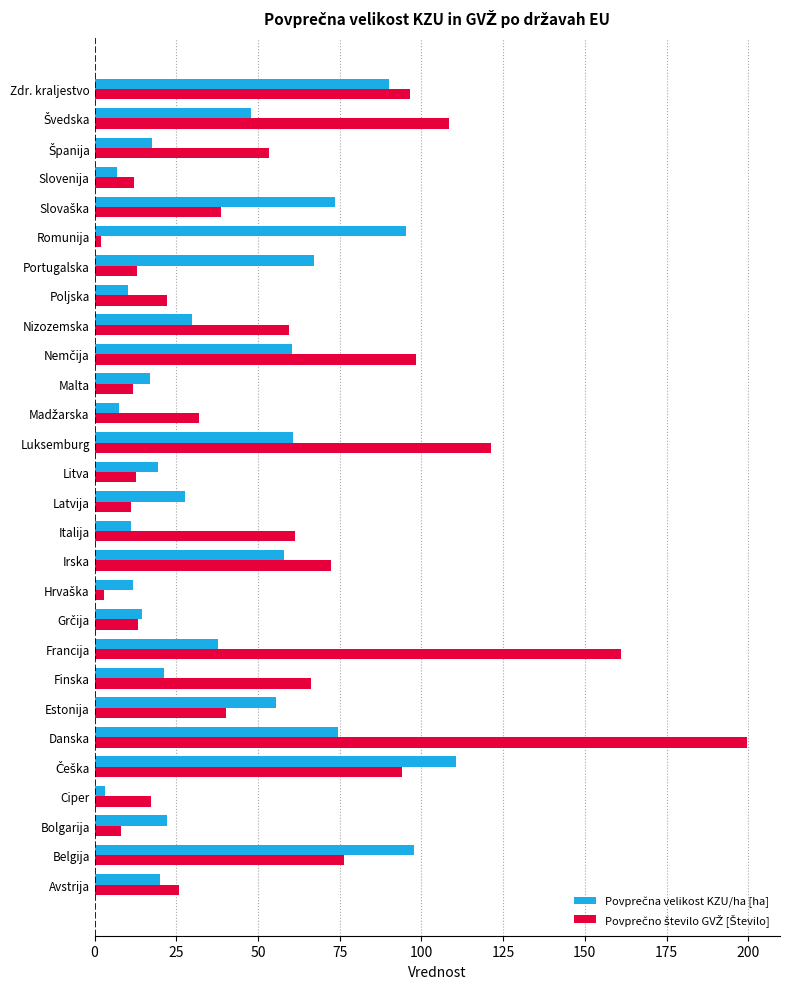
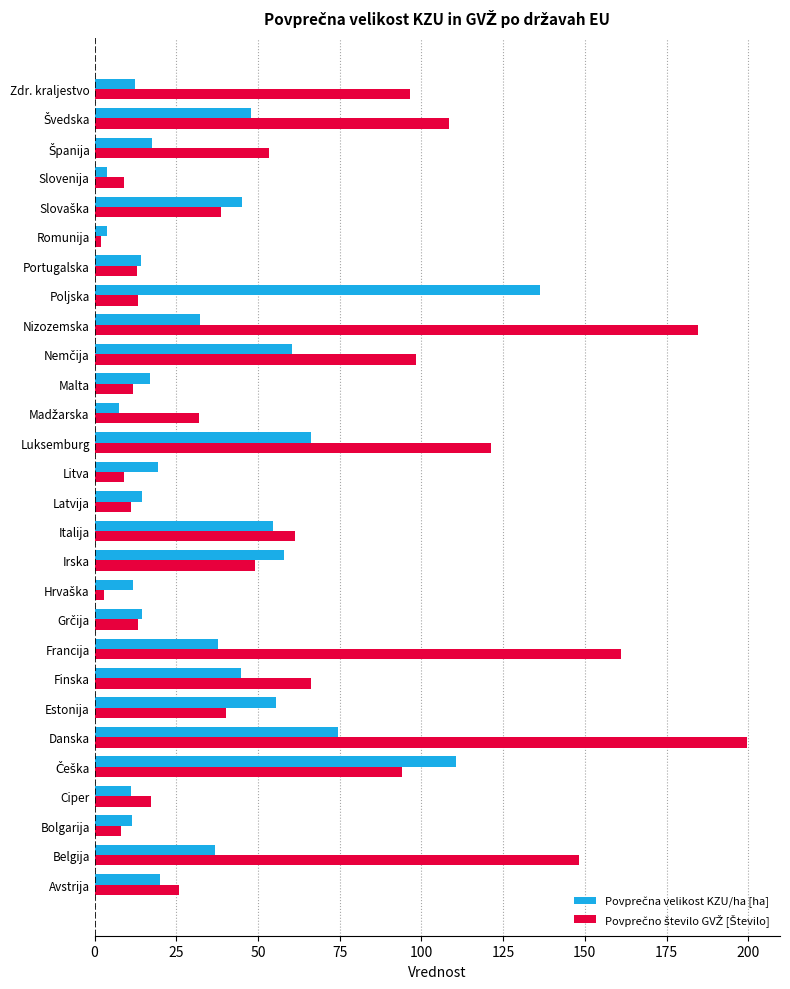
  {
    "Povprečna velikost KZU/ha [ha]": {
-     "Zdr. kraljestvo": 90,
+     "Zdr. kraljestvo": 12,
      "Švedska": 48,
      "Španija": 17,
-     "Slovenija": 7,
-     "Slovaška": 74,
-     "Romunija": 95,
-     "Portugalska": 67,
-     "Poljska": 10,
-     "Nizozemska": 30,
+     "Slovenija": 4,
+     "Slovaška": 45,
+     "Romunija": 4,
+     "Portugalska": 14,
+     "Poljska": 136,
+     "Nizozemska": 32,
      "Nemčija": 61,
      "Malta": 17,
      "Madžarska": 7,
-     "Luksemburg": 61,
+     "Luksemburg": 66,
      "Litva": 19,
-     "Latvija": 28,
-     "Italija": 11,
+     "Latvija": 15,
+     "Italija": 55,
      "Irska": 58,
      "Hrvaška": 12,
      "Grčija": 14,
      "Francija": 38,
-     "Finska": 21,
+     "Finska": 45,
      "Estonija": 56,
      "Danska": 75,
      "Češka": 110,
-     "Ciper": 3,
-     "Bolgarija": 22,
-     "Belgija": 98,
+     "Ciper": 11,
+     "Bolgarija": 12,
+     "Belgija": 37,
      "Avstrija": 20
    },
    "Povprečno število GVŽ [Število]": {
      "Zdr. kraljestvo": 97,
      "Švedska": 108,
      "Španija": 53,
-     "Slovenija": 12,
+     "Slovenija": 9,
      "Slovaška": 39,
      "Romunija": 2,
      "Portugalska": 13,
-     "Poljska": 22,
-     "Nizozemska": 60,
+     "Poljska": 13,
+     "Nizozemska": 185,
      "Nemčija": 98,
      "Malta": 12,
      "Madžarska": 32,
      "Luksemburg": 121,
-     "Litva": 13,
+     "Litva": 9,
      "Latvija": 11,
      "Italija": 61,
-     "Irska": 72,
+     "Irska": 49,
      "Hrvaška": 3,
      "Grčija": 13,
      "Francija": 161,
      "Finska": 66,
      "Estonija": 40,
      "Danska": 200,
      "Češka": 94,
      "Ciper": 17,
      "Bolgarija": 8,
-     "Belgija": 76,
+     "Belgija": 148,
      "Avstrija": 26
    }
  }
